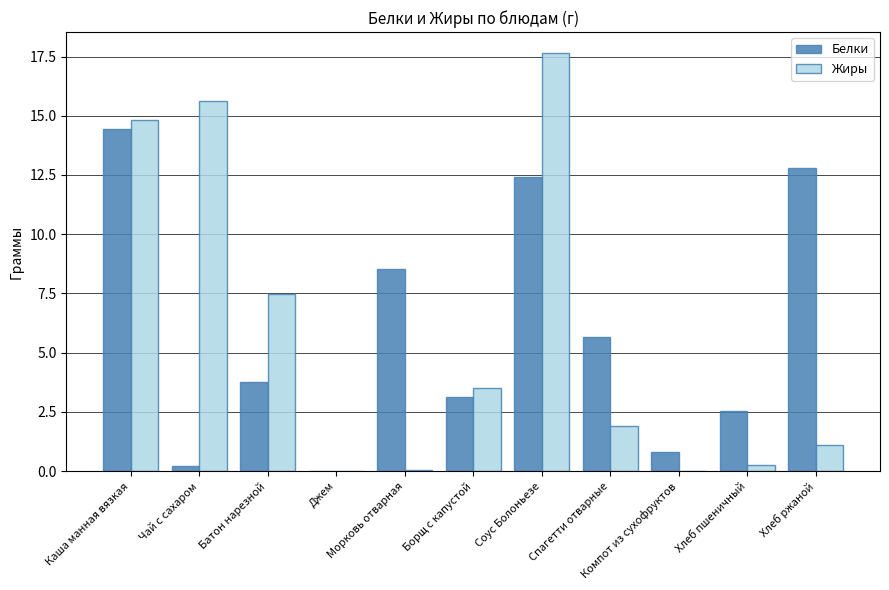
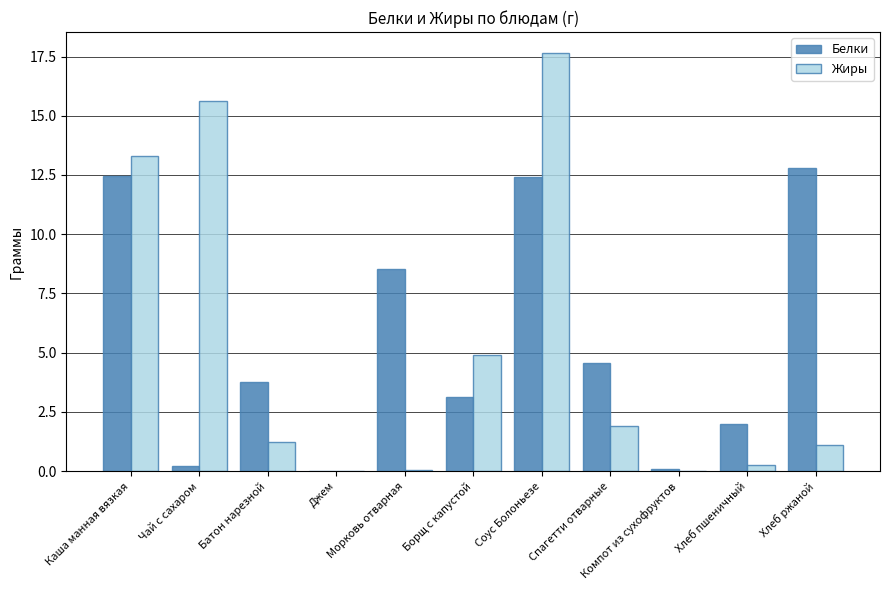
  {
    "Белки": {
-     "Каша манная вязкая": 14.4,
+     "Каша манная вязкая": 12.5,
      "Чай с сахаром": 0.2,
      "Батон нарезной": 3.8,
      "Джем": 0.0,
      "Морковь отварная": 8.5,
      "Борщ с капустой": 3.2,
      "Соус Болоньезе": 12.4,
-     "Спагетти отварные": 5.7,
-     "Компот из сухофруктов": 0.8,
-     "Хлеб пшеничный": 2.5,
+     "Спагетти отварные": 4.6,
+     "Компот из сухофруктов": 0.1,
+     "Хлеб пшеничный": 2.0,
      "Хлеб ржаной": 12.8
    },
    "Жиры": {
-     "Каша манная вязкая": 14.8,
+     "Каша манная вязкая": 13.3,
      "Чай с сахаром": 15.6,
-     "Батон нарезной": 7.5,
+     "Батон нарезной": 1.3,
      "Джем": 0.0,
-     "Борщ с капустой": 3.5,
+     "Борщ с капустой": 4.9,
      "Соус Болоньезе": 17.7,
      "Спагетти отварные": 1.9,
      "Компот из сухофруктов": 0.0,
      "Хлеб пшеничный": 0.3,
      "Хлеб ржаной": 1.1
    }
  }
